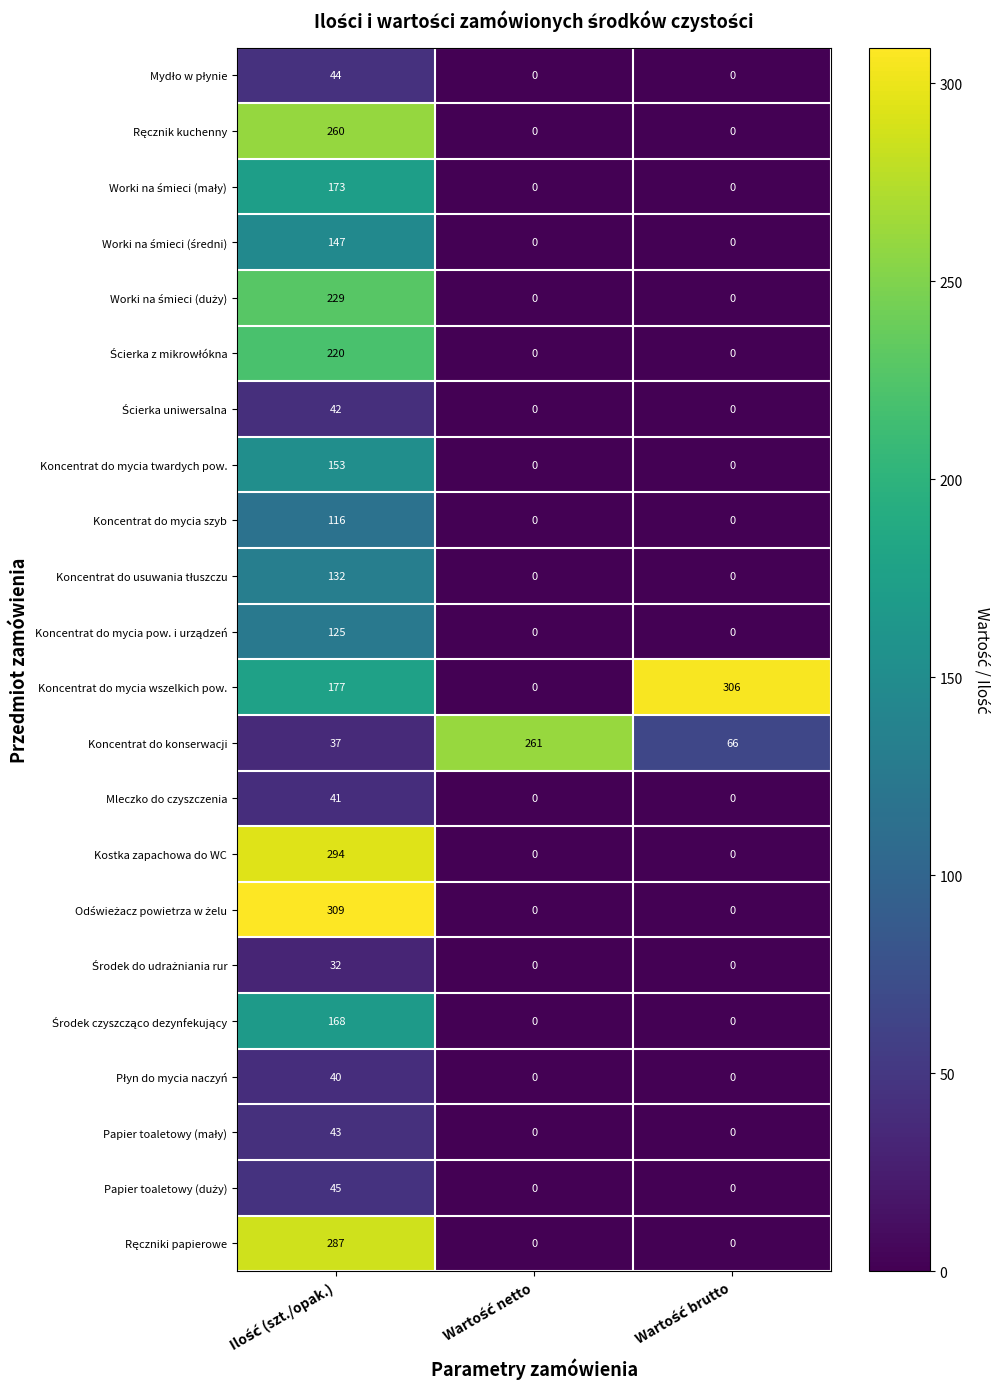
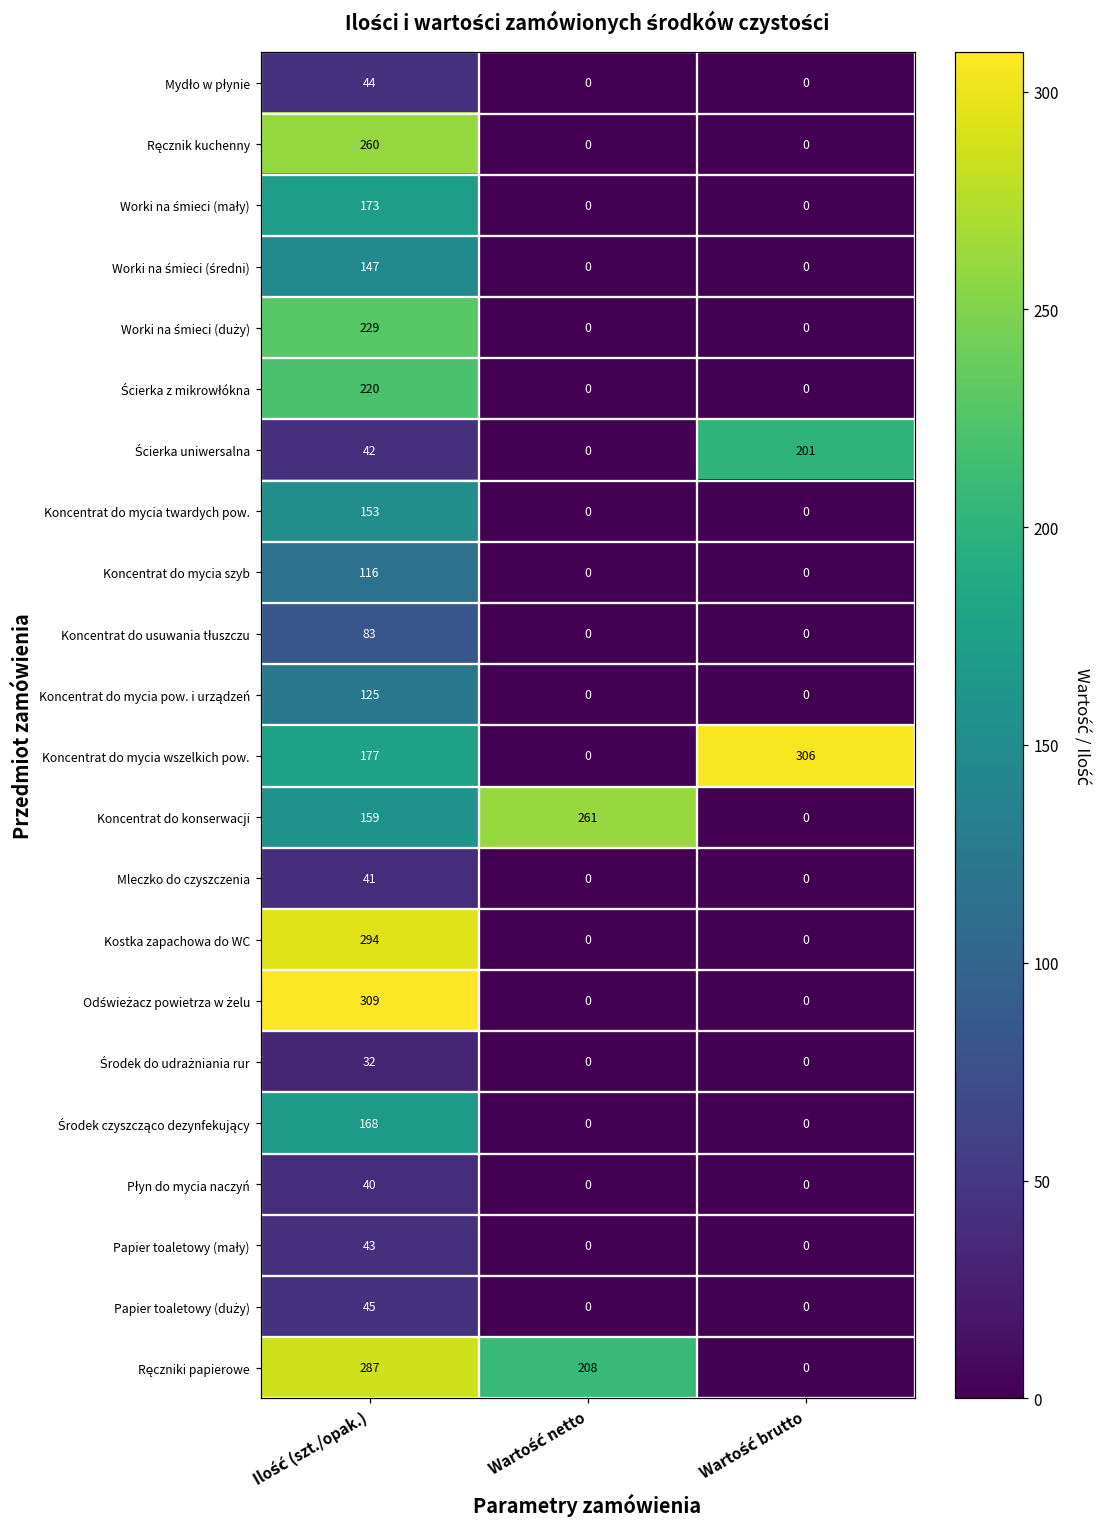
  {
    "Mydło w płynie": {
      "Ilość (szt./opak.)": 44,
      "Wartość netto": 0,
      "Wartość brutto": 0
    },
    "Ręcznik kuchenny": {
      "Ilość (szt./opak.)": 260,
      "Wartość netto": 0,
      "Wartość brutto": 0
    },
    "Worki na śmieci (mały)": {
      "Ilość (szt./opak.)": 173,
      "Wartość netto": 0,
      "Wartość brutto": 0
    },
    "Worki na śmieci (średni)": {
      "Ilość (szt./opak.)": 147,
      "Wartość netto": 0,
      "Wartość brutto": 0
    },
    "Worki na śmieci (duży)": {
      "Ilość (szt./opak.)": 229,
      "Wartość netto": 0,
      "Wartość brutto": 0
    },
    "Ścierka z mikrowłókna": {
      "Ilość (szt./opak.)": 220,
      "Wartość netto": 0,
      "Wartość brutto": 0
    },
    "Ścierka uniwersalna": {
      "Ilość (szt./opak.)": 42,
      "Wartość netto": 0,
-     "Wartość brutto": 0
+     "Wartość brutto": 201
    },
    "Koncentrat do mycia twardych pow.": {
      "Ilość (szt./opak.)": 153,
      "Wartość netto": 0,
      "Wartość brutto": 0
    },
    "Koncentrat do mycia szyb": {
      "Ilość (szt./opak.)": 116,
      "Wartość netto": 0,
      "Wartość brutto": 0
    },
    "Koncentrat do usuwania tłuszczu": {
-     "Ilość (szt./opak.)": 132,
+     "Ilość (szt./opak.)": 83,
      "Wartość netto": 0,
      "Wartość brutto": 0
    },
    "Koncentrat do mycia pow. i urządzeń": {
      "Ilość (szt./opak.)": 125,
      "Wartość netto": 0,
      "Wartość brutto": 0
    },
    "Koncentrat do mycia wszelkich pow.": {
      "Ilość (szt./opak.)": 177,
      "Wartość netto": 0,
      "Wartość brutto": 306
    },
    "Koncentrat do konserwacji": {
-     "Ilość (szt./opak.)": 37,
+     "Ilość (szt./opak.)": 159,
      "Wartość netto": 261,
-     "Wartość brutto": 66
+     "Wartość brutto": 0
    },
    "Mleczko do czyszczenia": {
      "Ilość (szt./opak.)": 41,
      "Wartość netto": 0,
      "Wartość brutto": 0
    },
    "Kostka zapachowa do WC": {
      "Ilość (szt./opak.)": 294,
      "Wartość netto": 0,
      "Wartość brutto": 0
    },
    "Odświeżacz powietrza w żelu": {
      "Ilość (szt./opak.)": 309,
      "Wartość netto": 0,
      "Wartość brutto": 0
    },
    "Środek do udrażniania rur": {
      "Ilość (szt./opak.)": 32,
      "Wartość netto": 0,
      "Wartość brutto": 0
    },
    "Środek czyszcząco dezynfekujący": {
      "Ilość (szt./opak.)": 168,
      "Wartość netto": 0,
      "Wartość brutto": 0
    },
    "Płyn do mycia naczyń": {
      "Ilość (szt./opak.)": 40,
      "Wartość netto": 0,
      "Wartość brutto": 0
    },
    "Papier toaletowy (mały)": {
      "Ilość (szt./opak.)": 43,
      "Wartość netto": 0,
      "Wartość brutto": 0
    },
    "Papier toaletowy (duży)": {
      "Ilość (szt./opak.)": 45,
      "Wartość netto": 0,
      "Wartość brutto": 0
    },
    "Ręczniki papierowe": {
      "Ilość (szt./opak.)": 287,
-     "Wartość netto": 0,
+     "Wartość netto": 208,
      "Wartość brutto": 0
    }
  }
